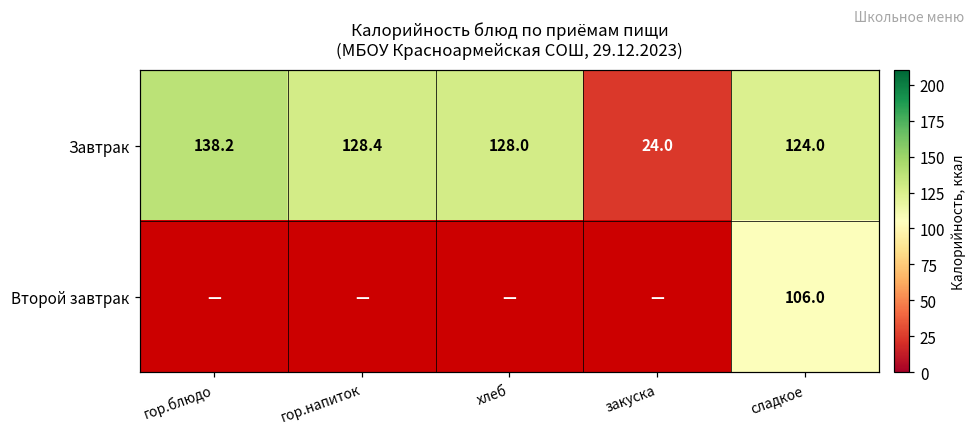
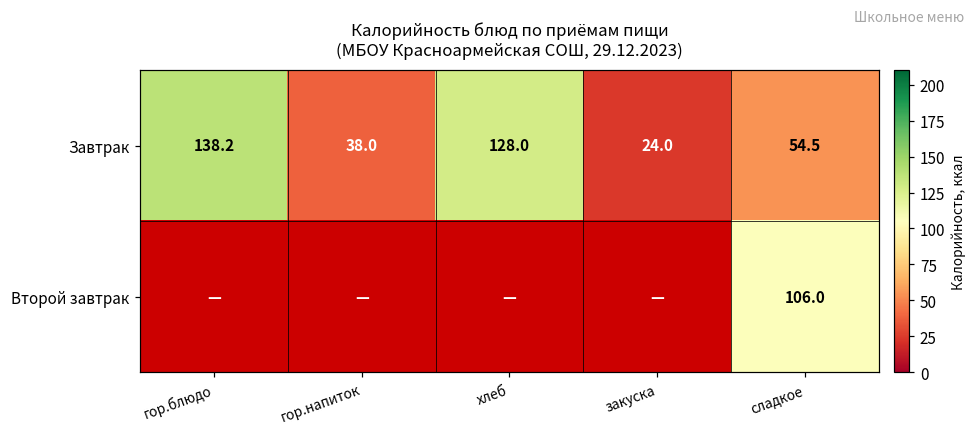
  {
    "Завтрак": {
      "гор.блюдо": 138.2,
-     "гор.напиток": 128.4,
+     "гор.напиток": 38.0,
      "хлеб": 128.0,
      "закуска": 24.0,
-     "сладкое": 124.0
+     "сладкое": 54.5
    },
    "Второй завтрак": {
      "сладкое": 106.0
    }
  }
